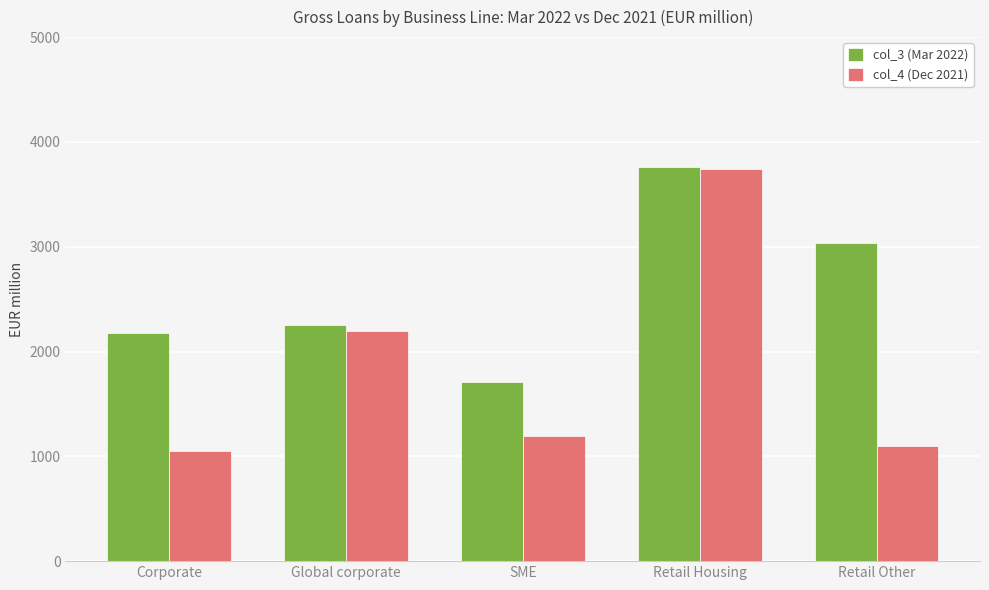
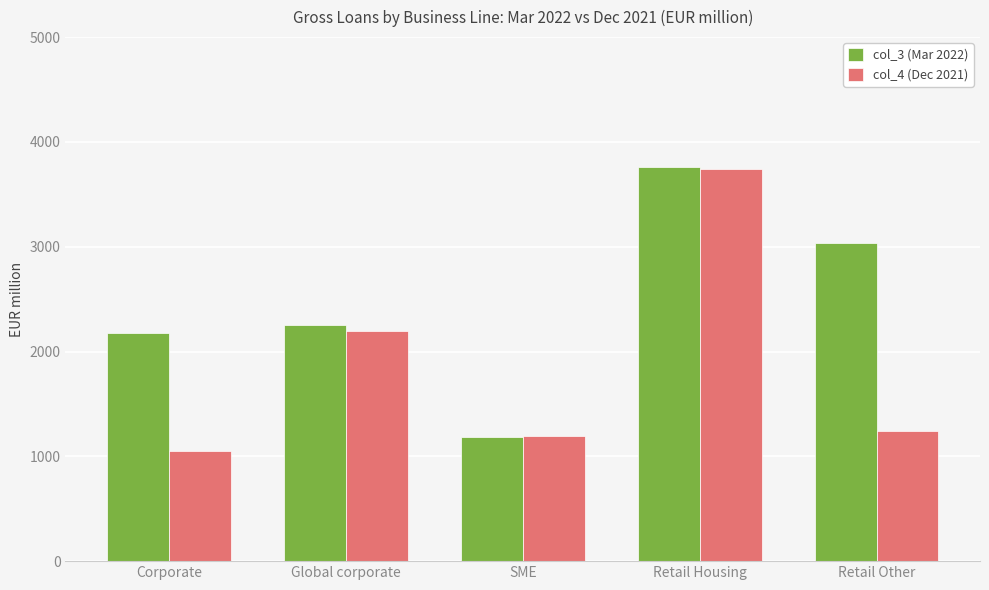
  {
    "col_3 (Mar 2022)": {
      "Corporate": 2180,
      "Global corporate": 2260,
-     "SME": 1710,
+     "SME": 1190,
      "Retail Housing": 3760,
      "Retail Other": 3030
    },
    "col_4 (Dec 2021)": {
      "Corporate": 1050,
      "Global corporate": 2200,
      "SME": 1200,
      "Retail Housing": 3740,
-     "Retail Other": 1100
+     "Retail Other": 1240
    }
  }
